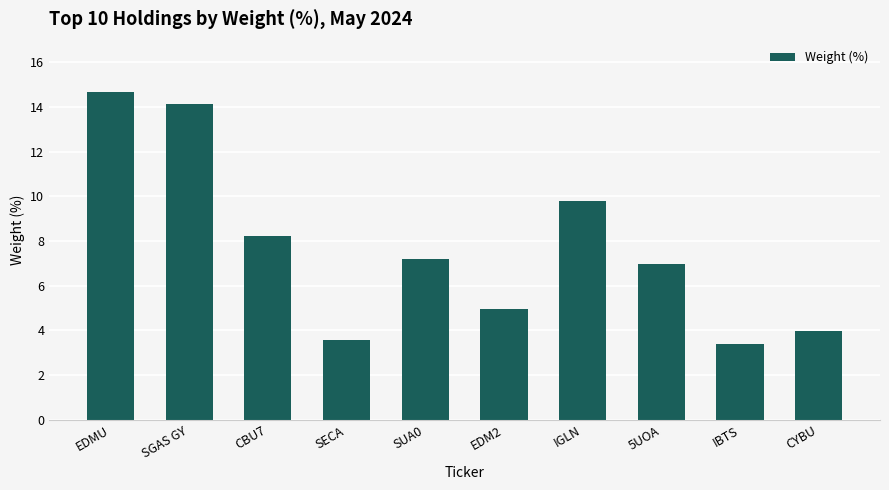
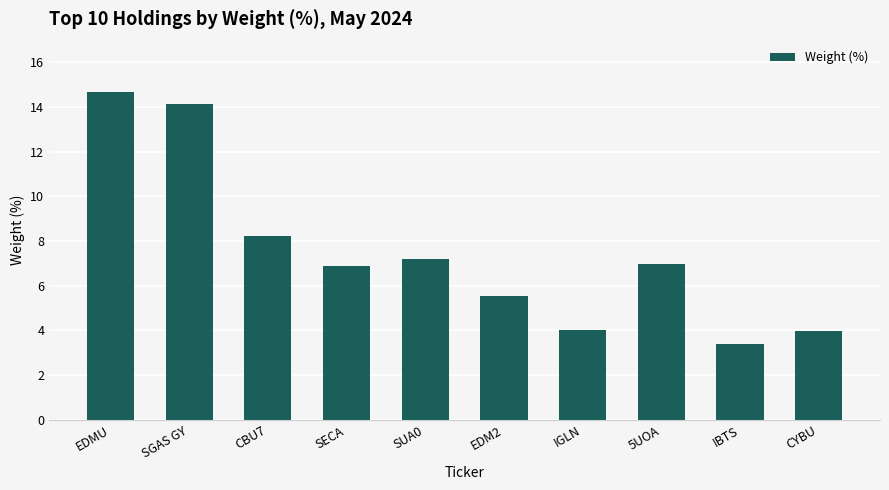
  {
    "EDMU": 14.7,
    "SGAS GY": 14.1,
    "CBU7": 8.2,
-   "SECA": 3.6,
+   "SECA": 6.9,
    "SUA0": 7.2,
-   "EDM2": 5.0,
-   "IGLN": 9.8,
+   "EDM2": 5.5,
+   "IGLN": 4.0,
    "5UOA": 7.0,
    "IBTS": 3.4,
    "CYBU": 4.0
  }
